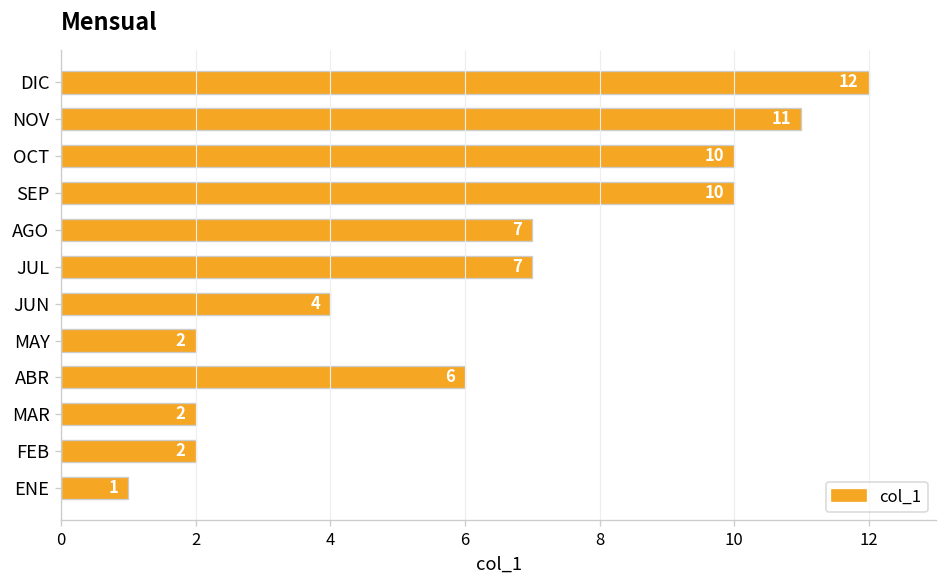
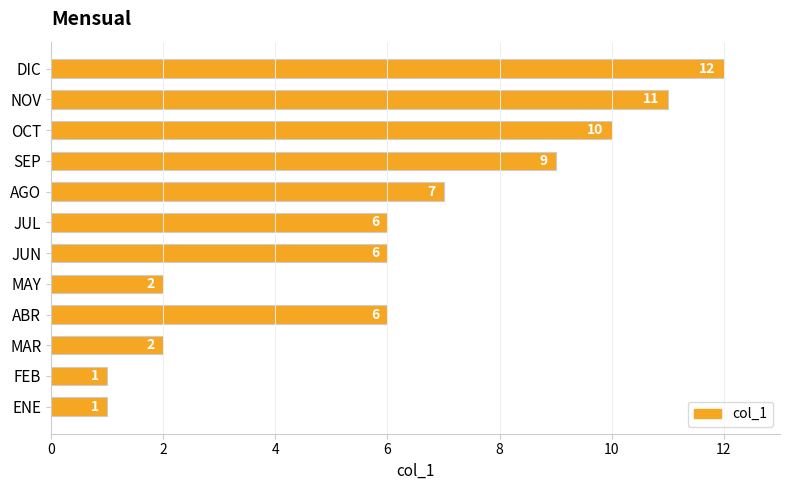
  {
    "DIC": 12,
    "NOV": 11,
    "OCT": 10,
-   "SEP": 10,
+   "SEP": 9,
    "AGO": 7,
-   "JUL": 7,
-   "JUN": 4,
+   "JUL": 6,
+   "JUN": 6,
    "MAY": 2,
    "ABR": 6,
    "MAR": 2,
-   "FEB": 2,
+   "FEB": 1,
    "ENE": 1
  }
